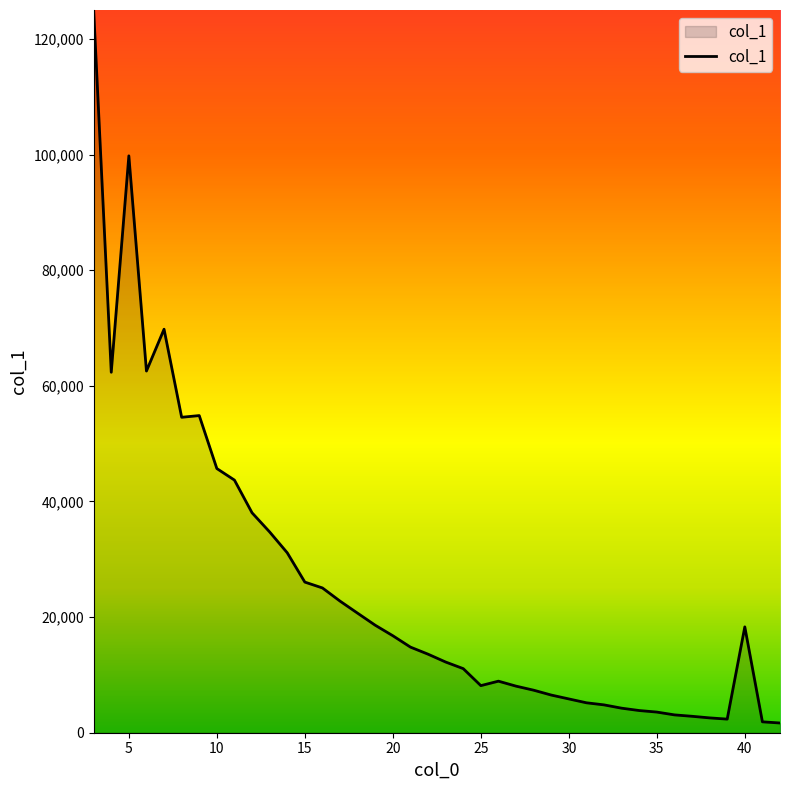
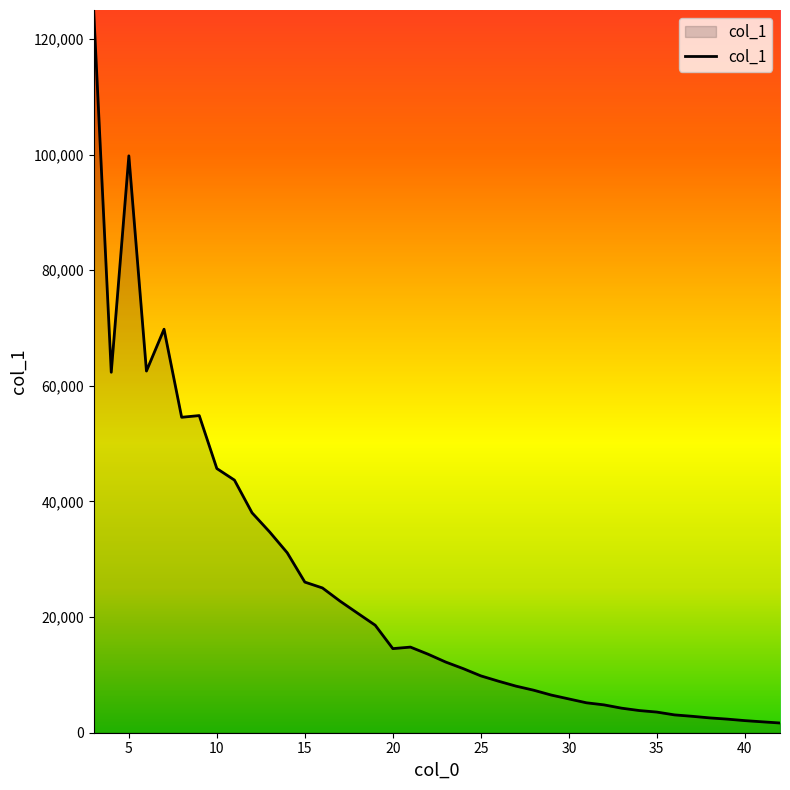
  {
    "5": "100,000",
    "10": "46,000",
    "15": "26,000",
-   "20": "17,000",
-   "25": "8,000",
+   "20": "15,000",
+   "25": "10,000",
    "30": "6,000",
    "35": "4,000",
-   "40": "18,000"
+   "40": "2,000"
  }
